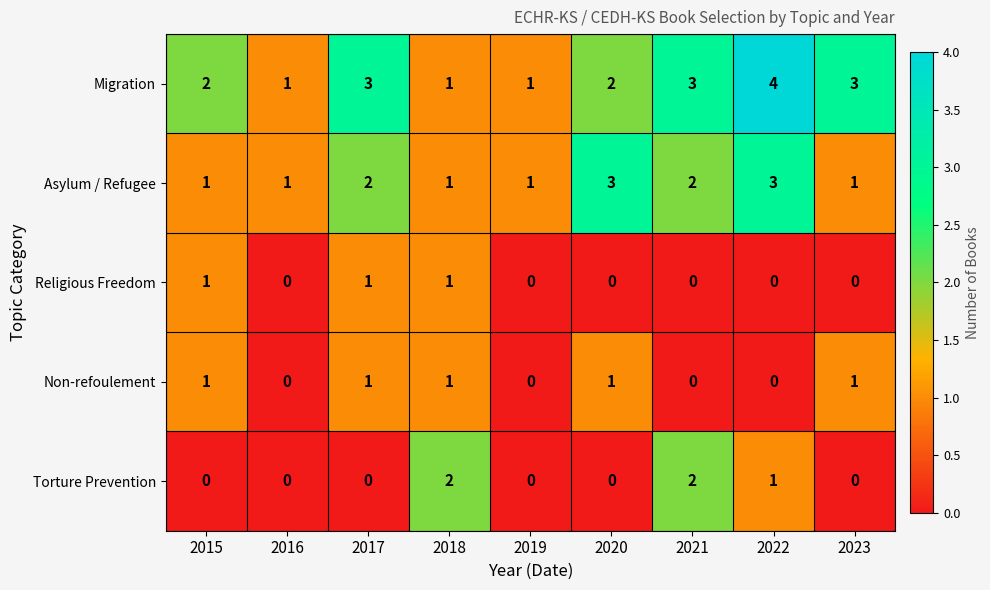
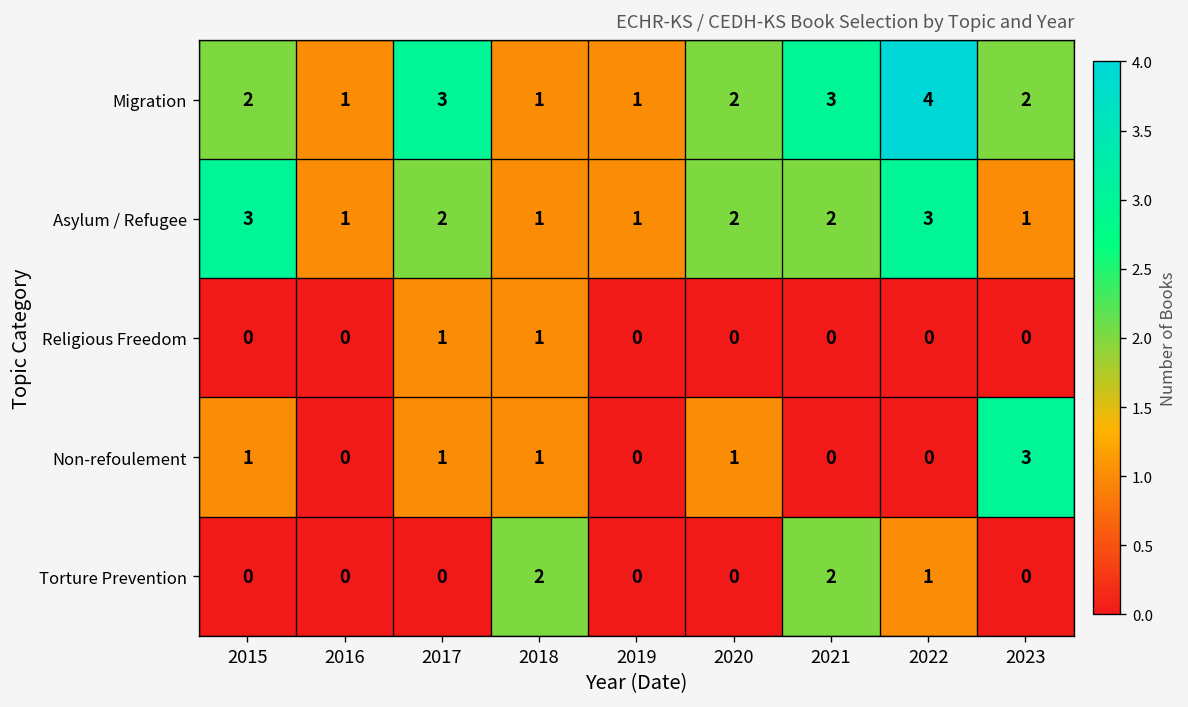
  {
    "Migration": {
      "2015": 2,
      "2016": 1,
      "2017": 3,
      "2018": 1,
      "2019": 1,
      "2020": 2,
      "2021": 3,
      "2022": 4,
-     "2023": 3
+     "2023": 2
    },
    "Asylum / Refugee": {
-     "2015": 1,
+     "2015": 3,
      "2016": 1,
      "2017": 2,
      "2018": 1,
      "2019": 1,
-     "2020": 3,
+     "2020": 2,
      "2021": 2,
      "2022": 3,
      "2023": 1
    },
    "Religious Freedom": {
-     "2015": 1,
+     "2015": 0,
      "2016": 0,
      "2017": 1,
      "2018": 1,
      "2019": 0,
      "2020": 0,
      "2021": 0,
      "2022": 0,
      "2023": 0
    },
    "Non-refoulement": {
      "2015": 1,
      "2016": 0,
      "2017": 1,
      "2018": 1,
      "2019": 0,
      "2020": 1,
      "2021": 0,
      "2022": 0,
-     "2023": 1
+     "2023": 3
    },
    "Torture Prevention": {
      "2015": 0,
      "2016": 0,
      "2017": 0,
      "2018": 2,
      "2019": 0,
      "2020": 0,
      "2021": 2,
      "2022": 1,
      "2023": 0
    }
  }
